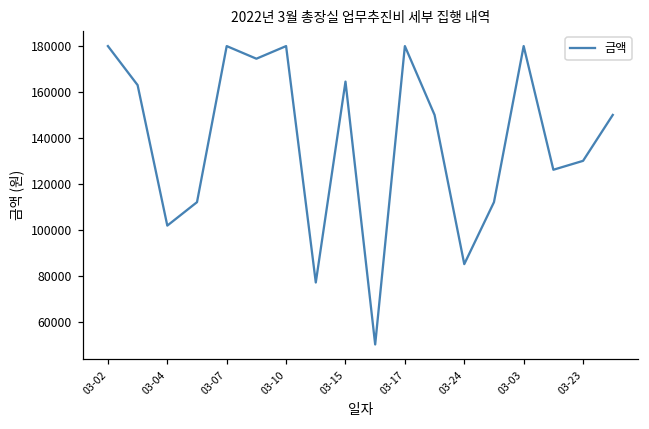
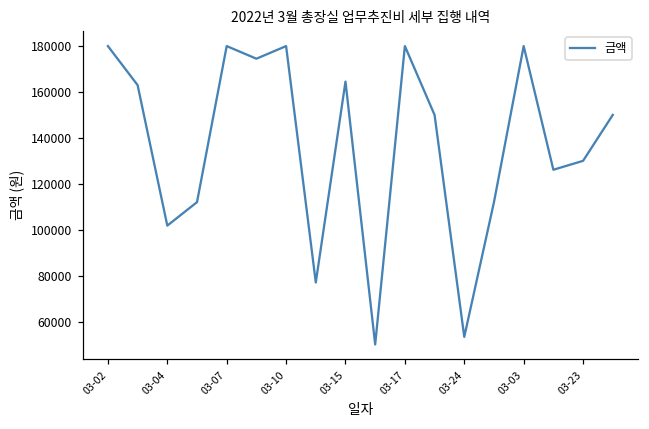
  {
    "03-02": 180000,
    "03-04": 102000,
    "03-10": 180000,
    "03-15": 165000,
    "03-17": 180000,
-   "03-24": 85000
+   "03-24": 53000
  }
